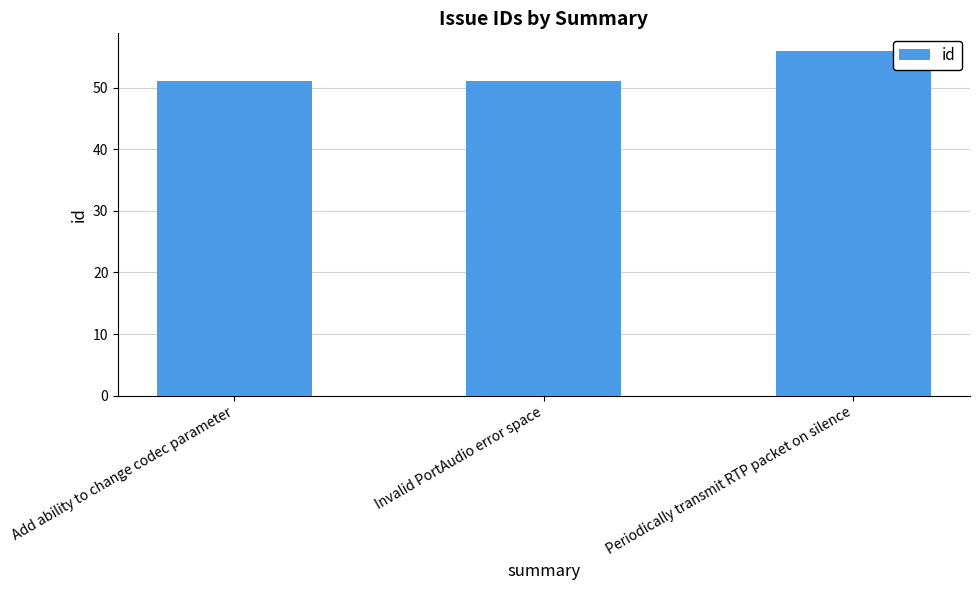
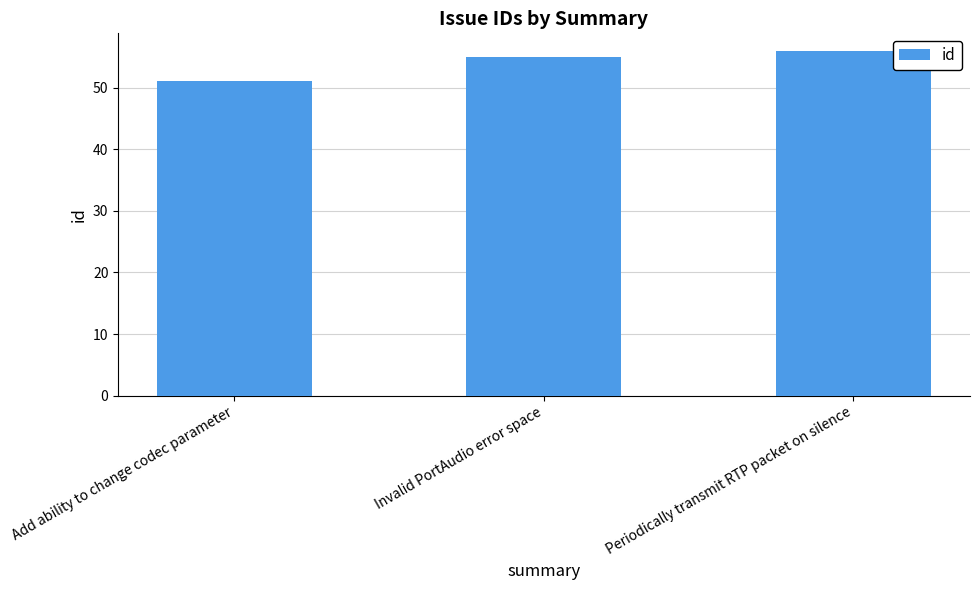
  {
    "Add ability to change codec parameter": 51,
-   "Invalid PortAudio error space": 51,
+   "Invalid PortAudio error space": 55,
    "Periodically transmit RTP packet on silence": 56
  }
